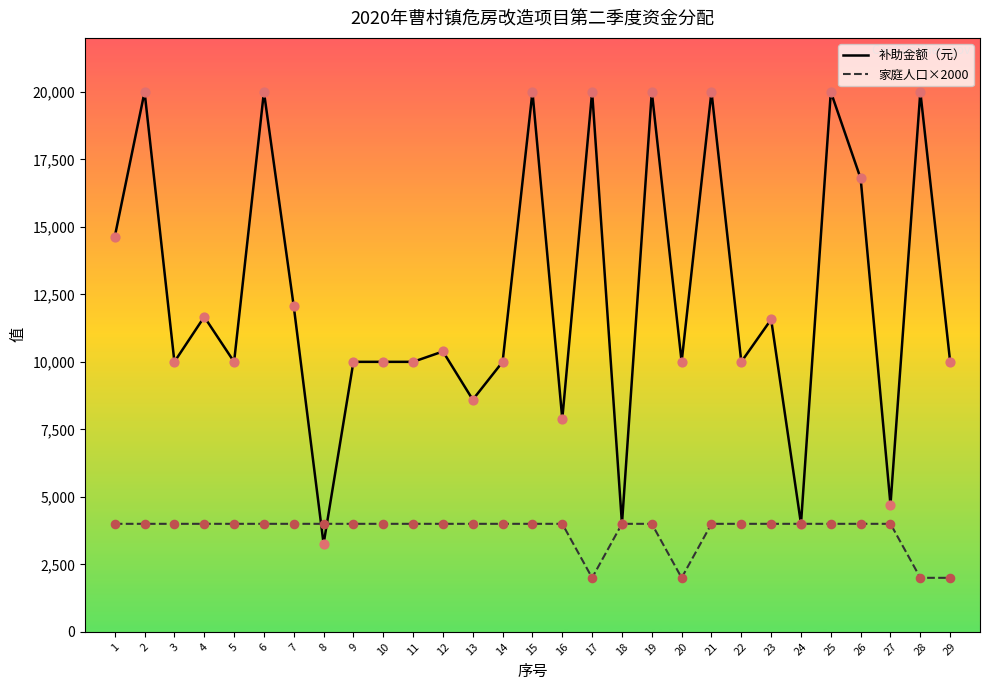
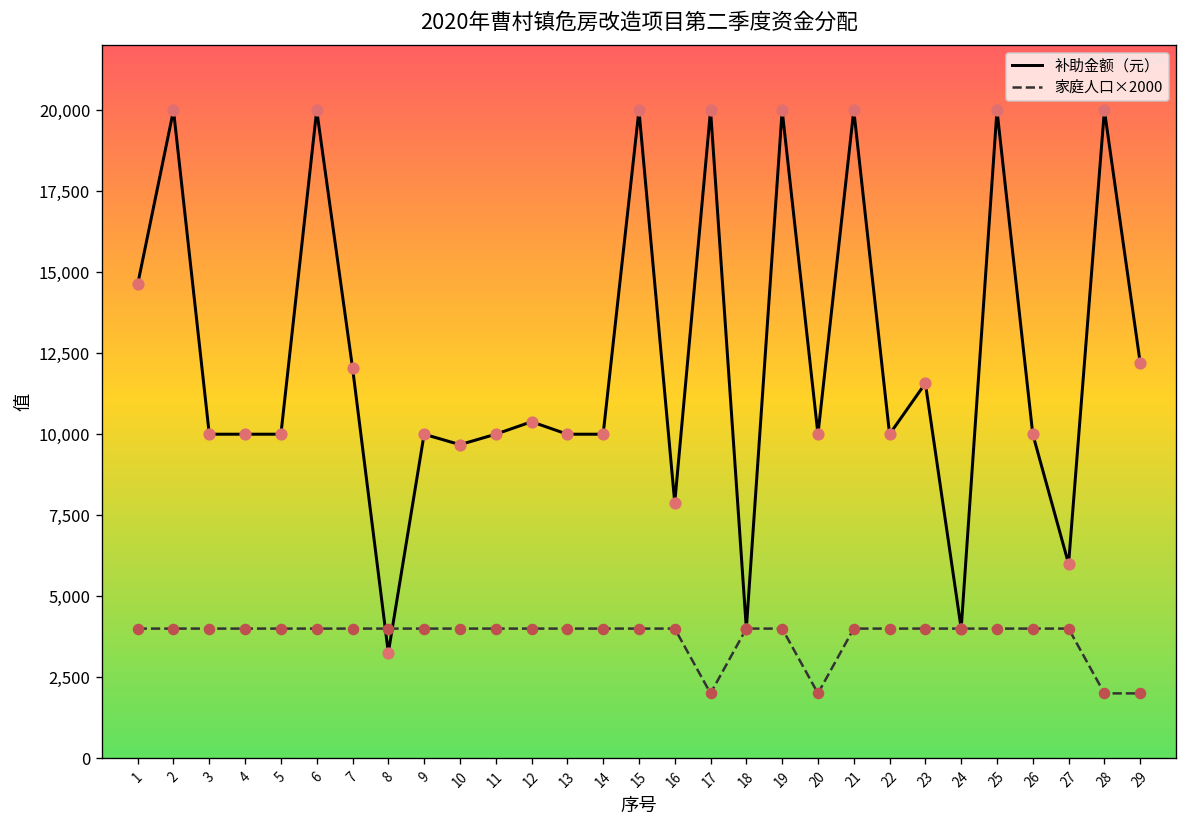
  {
    "补助金额（元）": {
      "1": "14,600",
      "2": "20,000",
      "3": "10,000",
-     "4": "11,700",
+     "4": "10,000",
      "5": "10,000",
      "6": "20,000",
      "7": "12,100",
      "8": "3,300",
      "9": "10,000",
-     "10": "10,000",
+     "10": "9,700",
      "11": "10,000",
      "12": "10,400",
-     "13": "8,600",
+     "13": "10,000",
      "14": "10,000",
      "15": "20,000",
      "16": "7,900",
      "17": "20,000",
      "19": "20,000",
      "20": "10,000",
      "21": "20,000",
      "22": "10,000",
      "23": "11,600",
      "25": "20,000",
-     "26": "16,800",
-     "27": "4,700",
+     "26": "10,000",
+     "27": "6,000",
      "28": "20,000",
-     "29": "10,000"
+     "29": "12,200"
    },
    "家庭人口×2000": {
      "1": "4,000",
      "2": "4,000",
      "3": "4,000",
      "4": "4,000",
      "5": "4,000",
      "6": "4,000",
      "7": "4,000",
      "8": "4,000",
      "9": "4,000",
      "10": "4,000",
      "11": "4,000",
      "12": "4,000",
      "13": "4,000",
      "14": "4,000",
      "15": "4,000",
      "16": "4,000",
      "17": "2,000",
      "19": "4,000",
      "20": "2,000",
      "21": "4,000",
      "22": "4,000",
      "23": "4,000",
      "25": "4,000",
      "26": "4,000",
      "27": "4,000",
      "28": "2,000",
      "29": "2,000"
    }
  }
